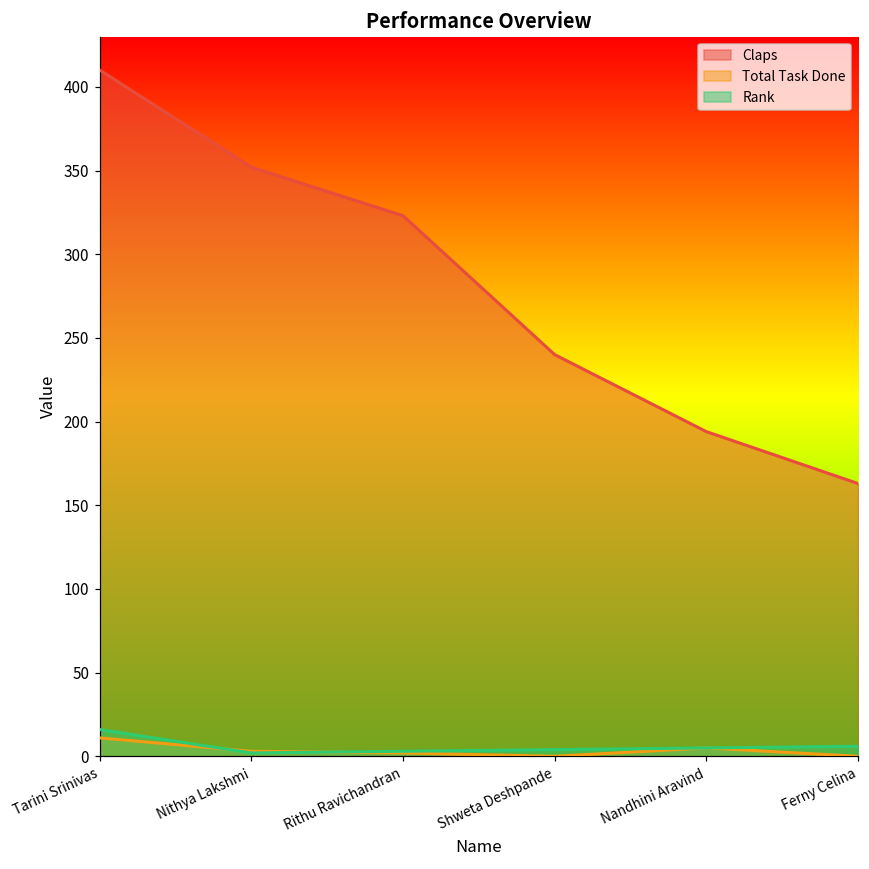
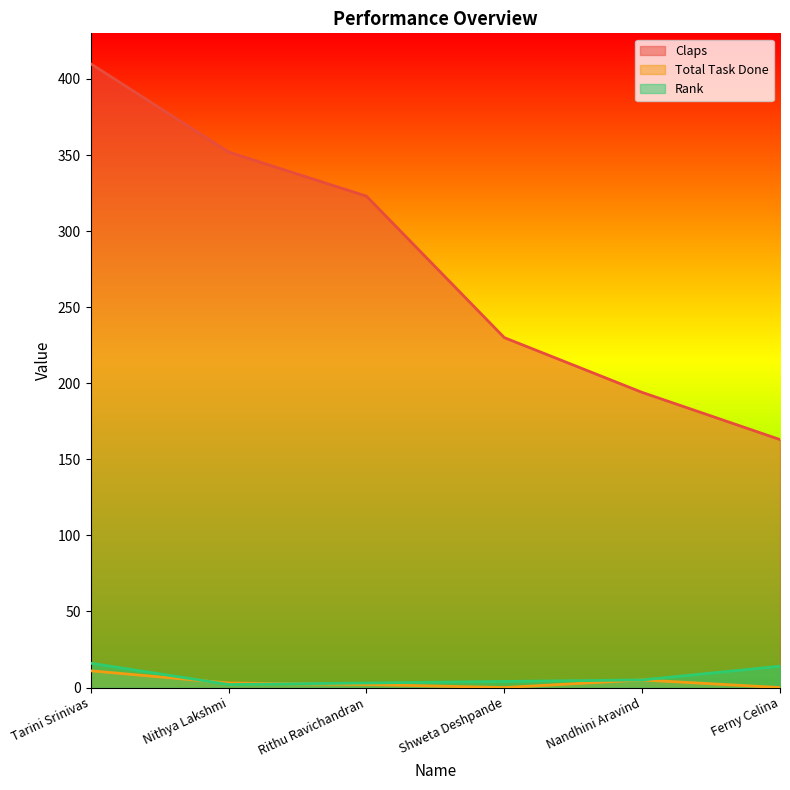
  {
    "Claps": {
      "Tarini Srinivas": 410,
      "Nithya Lakshmi": 352,
      "Rithu Ravichandran": 323,
-     "Shweta Deshpande": 240,
+     "Shweta Deshpande": 230,
      "Nandhini Aravind": 194,
      "Ferny Celina": 163
    },
    "Total Task Done": {
      "Tarini Srinivas": 11,
      "Shweta Deshpande": 0,
      "Ferny Celina": 0
    },
    "Rank": {
      "Tarini Srinivas": 16,
      "Shweta Deshpande": 4,
-     "Ferny Celina": 6
+     "Ferny Celina": 14
    }
  }
